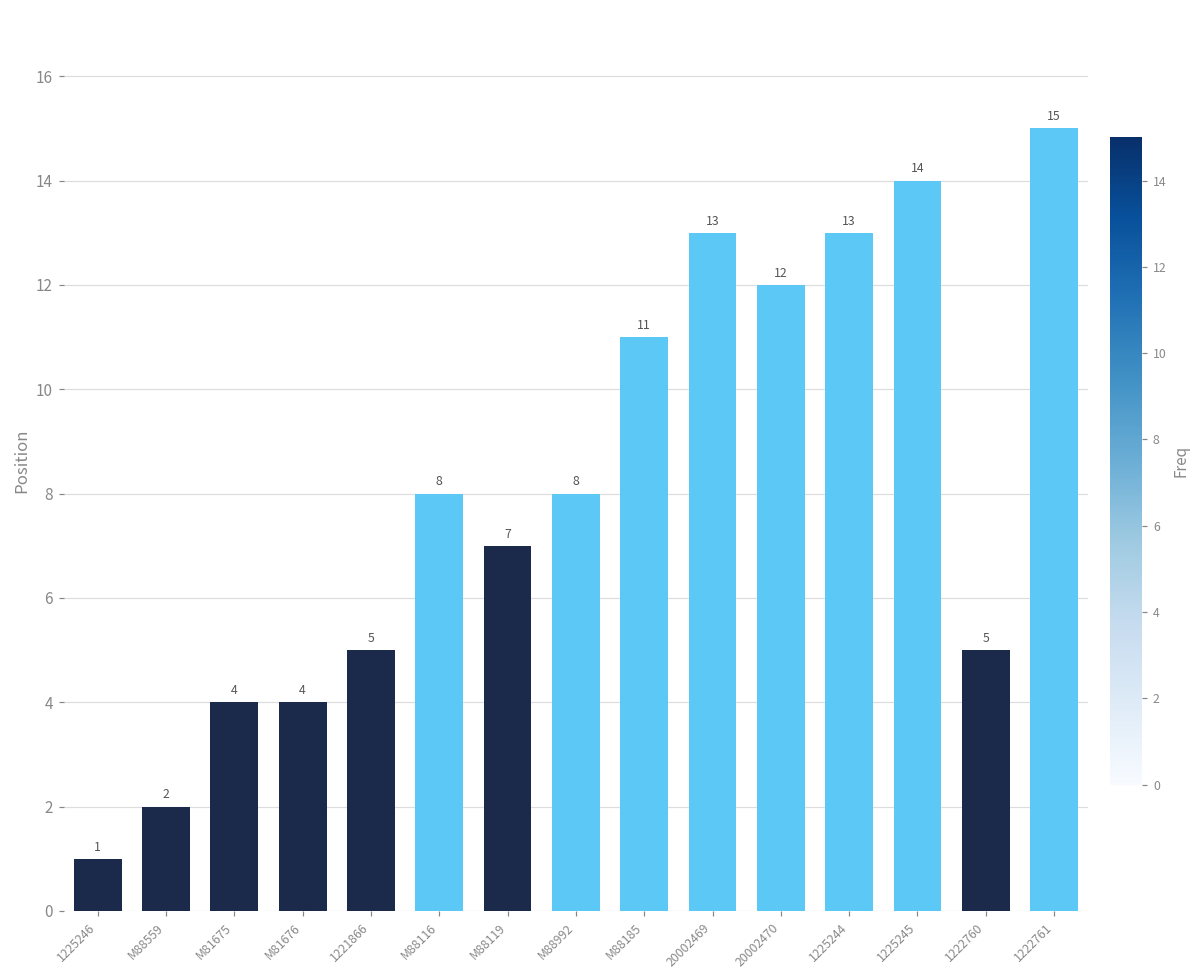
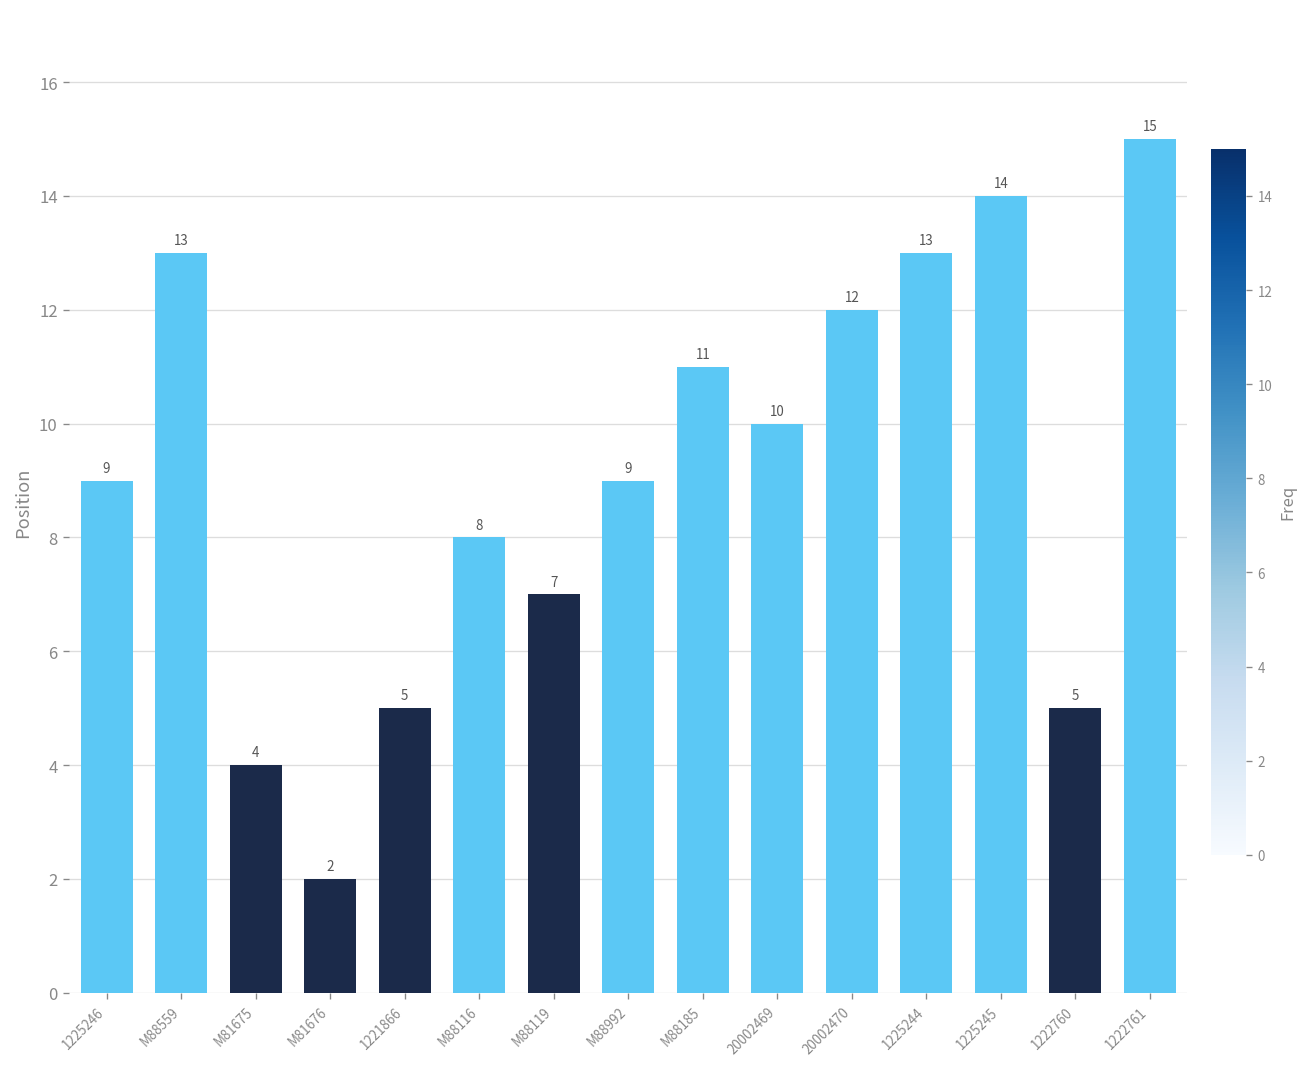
  {
-   "1225246": 1,
-   "M88559": 2,
+   "1225246": 9,
+   "M88559": 13,
    "M81675": 4,
-   "M81676": 4,
+   "M81676": 2,
    "1221866": 5,
    "M88116": 8,
    "M88119": 7,
-   "M88992": 8,
+   "M88992": 9,
    "M88185": 11,
-   "20002469": 13,
+   "20002469": 10,
    "20002470": 12,
    "1225244": 13,
    "1225245": 14,
    "1222760": 5,
    "1222761": 15
  }
